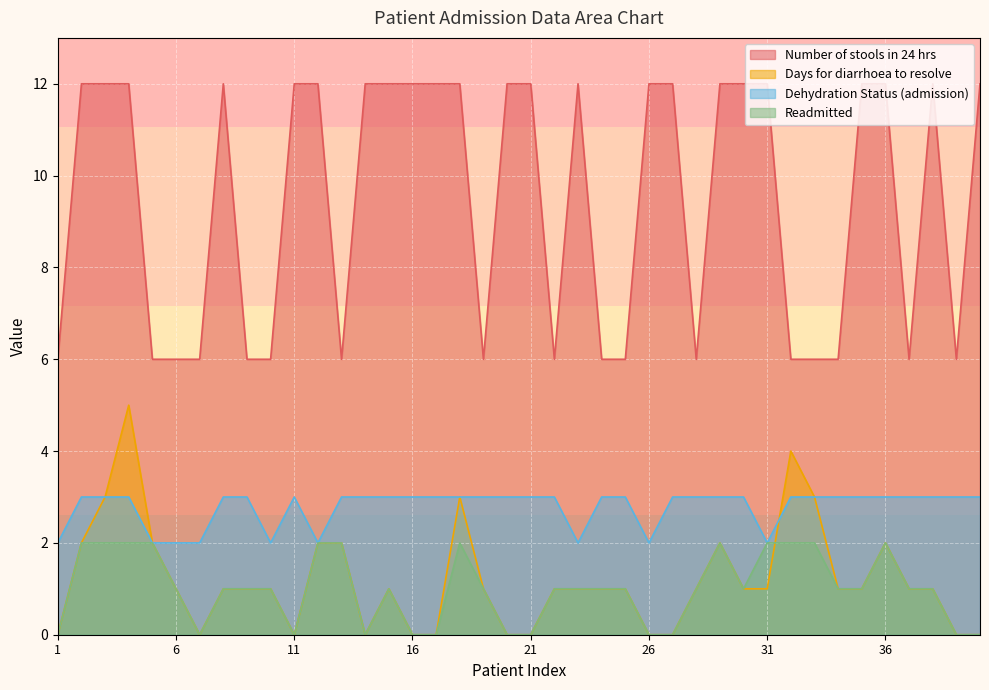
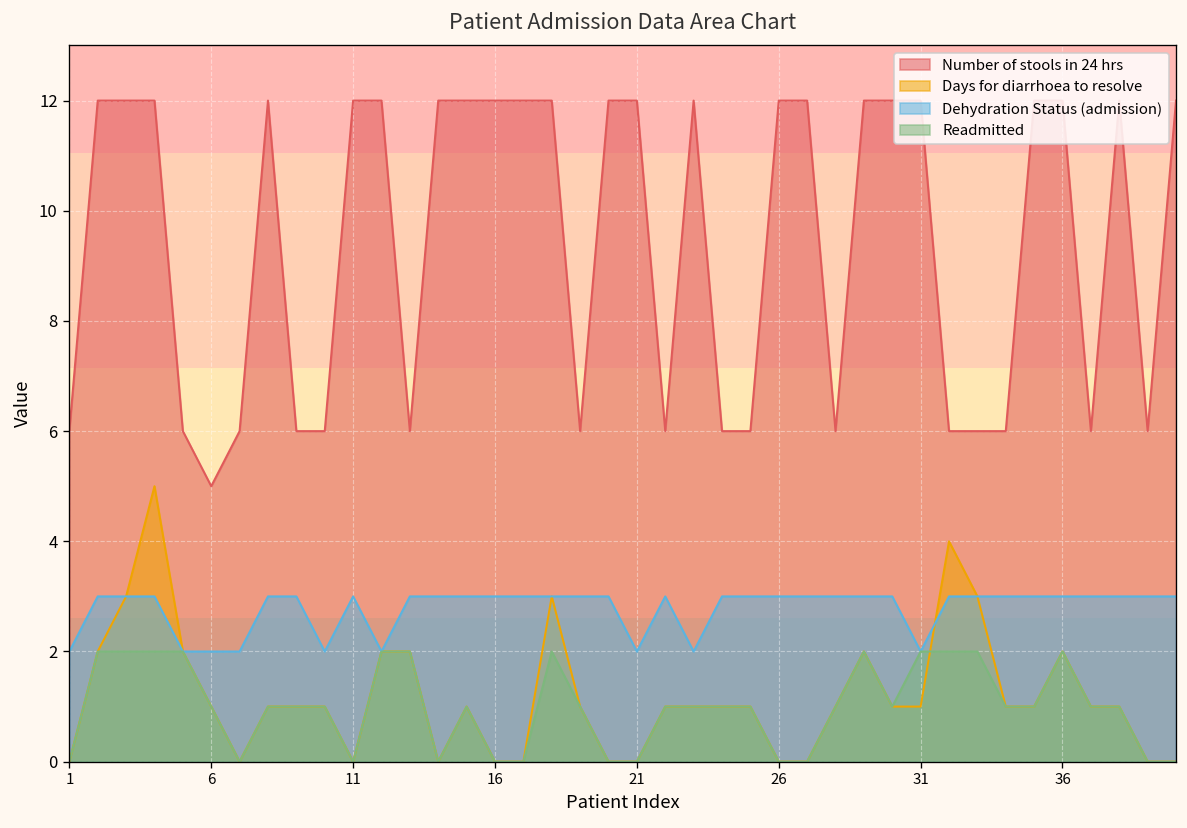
  {
    "Number of stools in 24 hrs": {
      "1": 6,
-     "6": 6,
+     "6": 5,
      "11": 12,
      "16": 12,
      "21": 12,
      "26": 12
    },
    "Days for diarrhoea to resolve": {
      "31": 1
    },
    "Dehydration Status (admission)": {
      "1": 2,
      "6": 2,
      "11": 3,
      "16": 3,
-     "21": 3,
-     "26": 2,
+     "21": 2,
+     "26": 3,
      "36": 3
    }
  }
